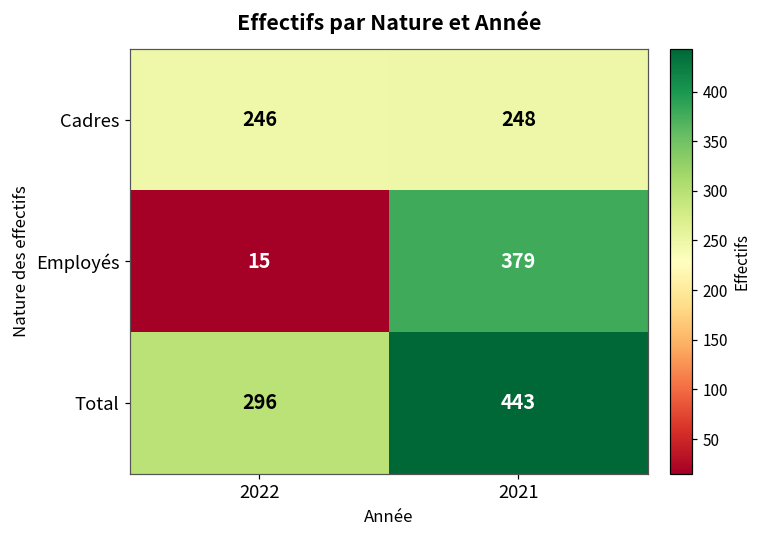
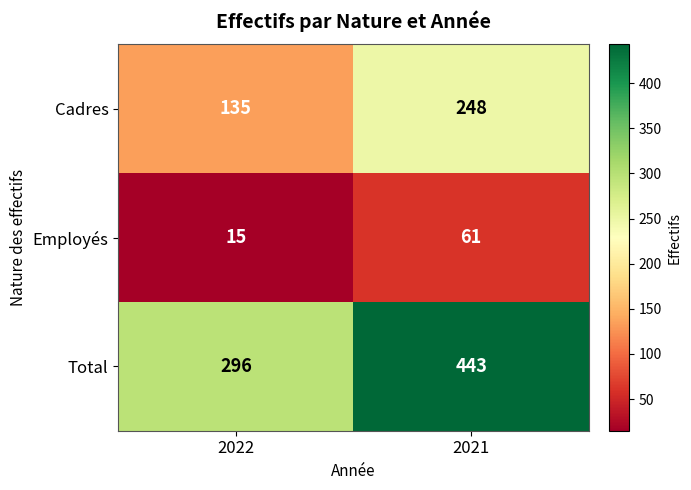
  {
    "Cadres": {
-     "2022": 246,
+     "2022": 135,
      "2021": 248
    },
    "Employés": {
      "2022": 15,
-     "2021": 379
+     "2021": 61
    },
    "Total": {
      "2022": 296,
      "2021": 443
    }
  }
